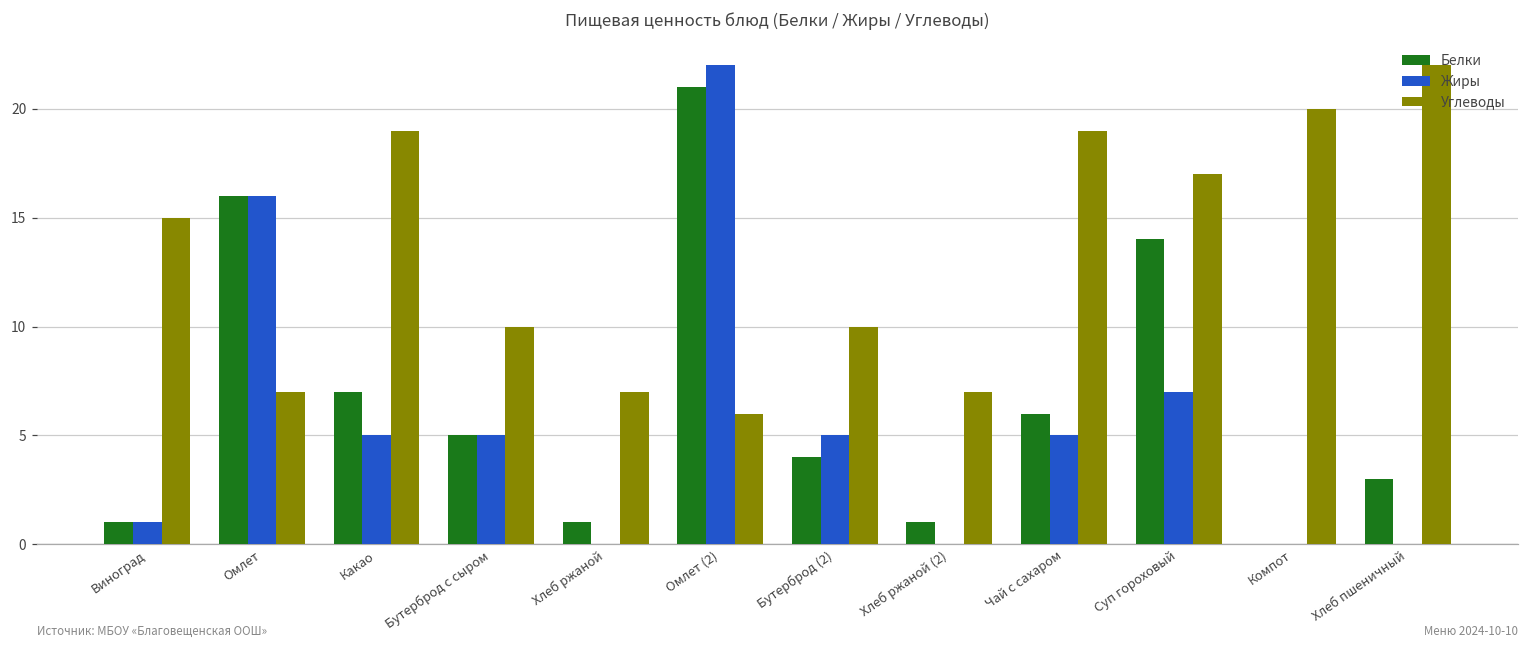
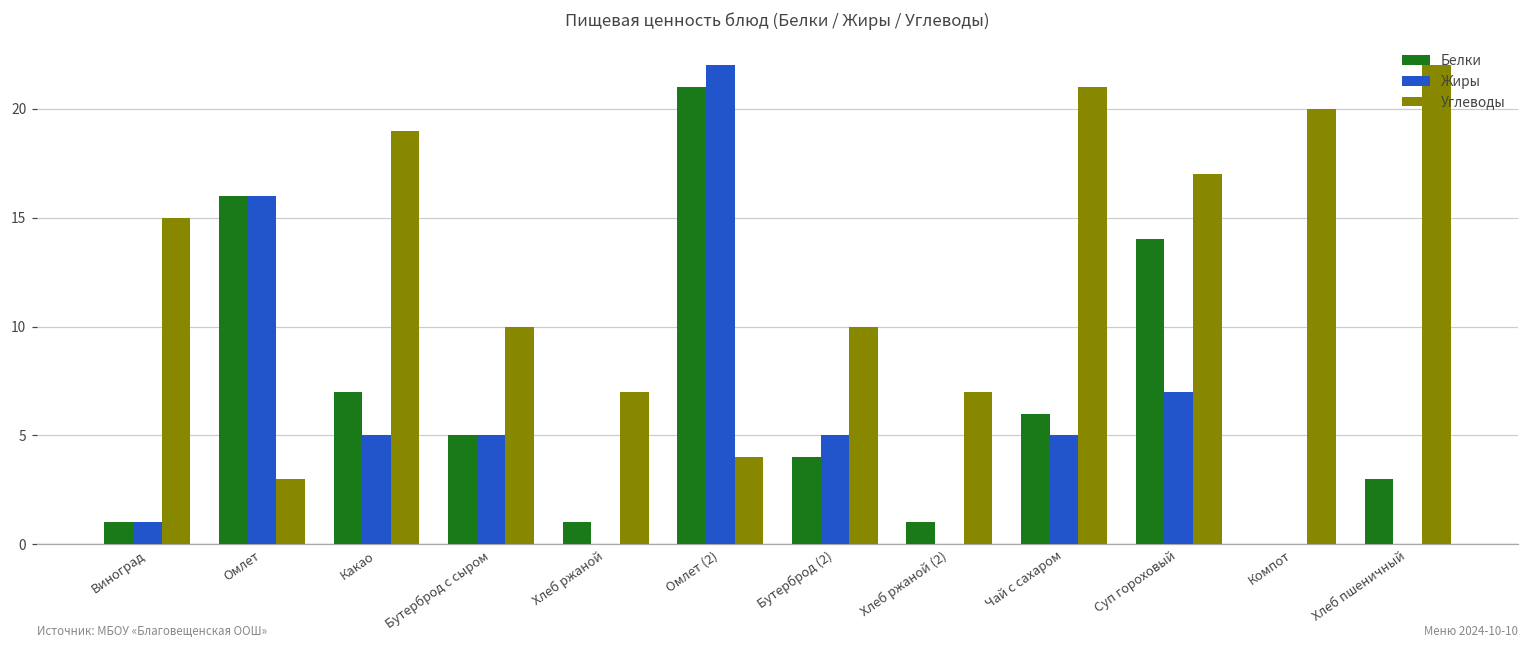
  {
    "Белки": {
      "Виноград": 1,
      "Омлет": 16,
      "Какао": 7,
      "Бутерброд с сыром": 5,
      "Хлеб ржаной": 1,
      "Омлет (2)": 21,
      "Бутерброд (2)": 4,
      "Хлеб ржаной (2)": 1,
      "Чай с сахаром": 6,
      "Суп гороховый": 14,
      "Компот": 0,
      "Хлеб пшеничный": 3
    },
    "Жиры": {
      "Виноград": 1,
      "Омлет": 16,
      "Какао": 5,
      "Бутерброд с сыром": 5,
      "Хлеб ржаной": 0,
      "Омлет (2)": 22,
      "Бутерброд (2)": 5,
      "Хлеб ржаной (2)": 0,
      "Чай с сахаром": 5,
      "Суп гороховый": 7,
      "Компот": 0,
      "Хлеб пшеничный": 0
    },
    "Углеводы": {
      "Виноград": 15,
-     "Омлет": 7,
+     "Омлет": 3,
      "Какао": 19,
      "Бутерброд с сыром": 10,
      "Хлеб ржаной": 7,
-     "Омлет (2)": 6,
+     "Омлет (2)": 4,
      "Бутерброд (2)": 10,
      "Хлеб ржаной (2)": 7,
-     "Чай с сахаром": 19,
+     "Чай с сахаром": 21,
      "Суп гороховый": 17,
      "Компот": 20,
      "Хлеб пшеничный": 22
    }
  }
